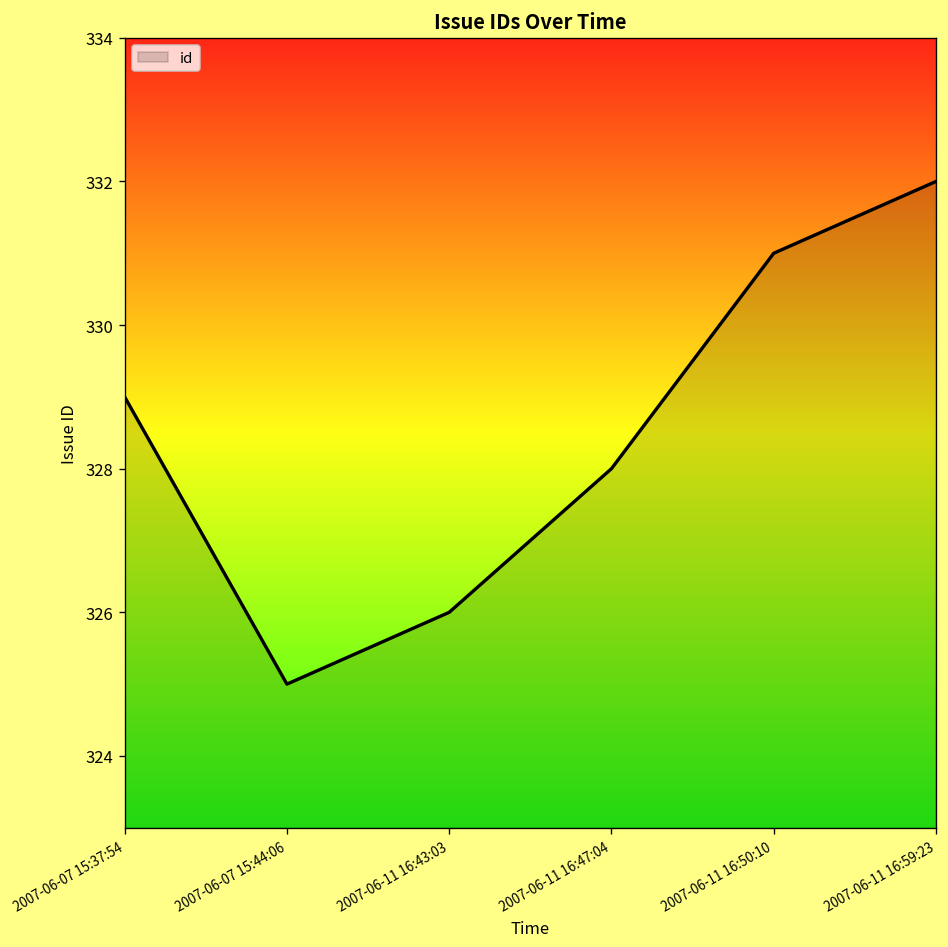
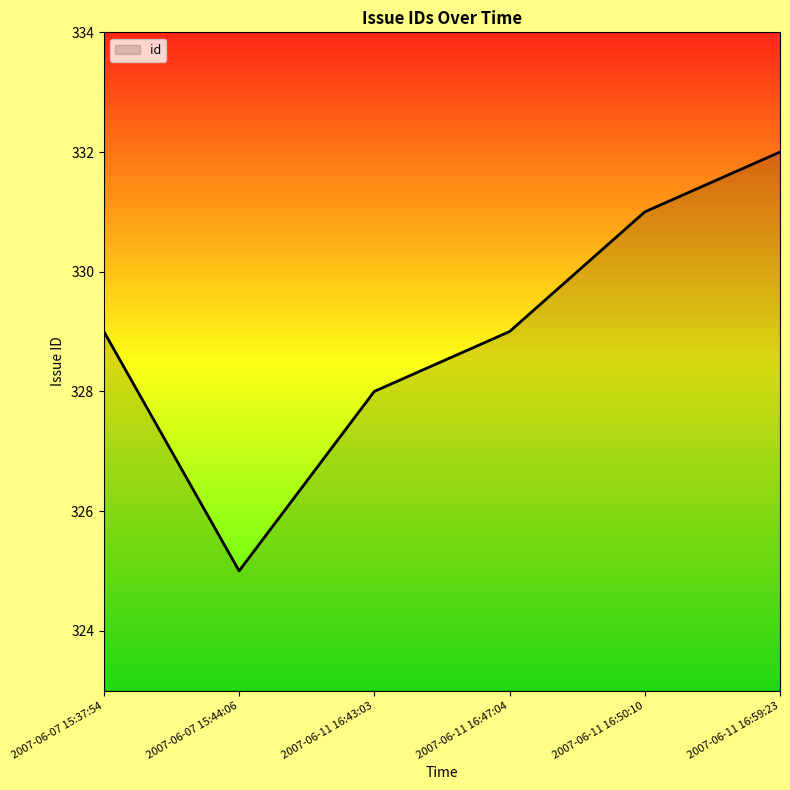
  {
    "2007-06-07 15:37:54": 329,
    "2007-06-07 15:44:06": 325,
-   "2007-06-11 16:43:03": 326,
-   "2007-06-11 16:47:04": 328,
+   "2007-06-11 16:43:03": 328,
+   "2007-06-11 16:47:04": 329,
    "2007-06-11 16:50:10": 331,
    "2007-06-11 16:59:23": 332
  }
